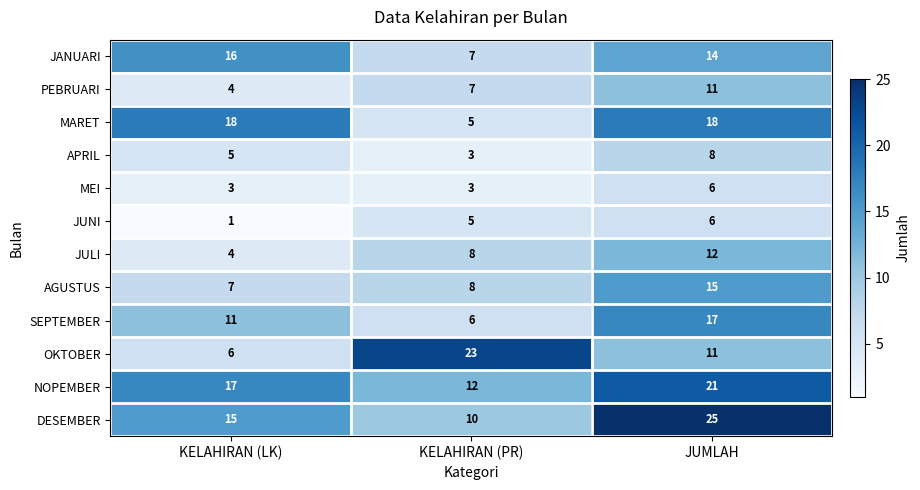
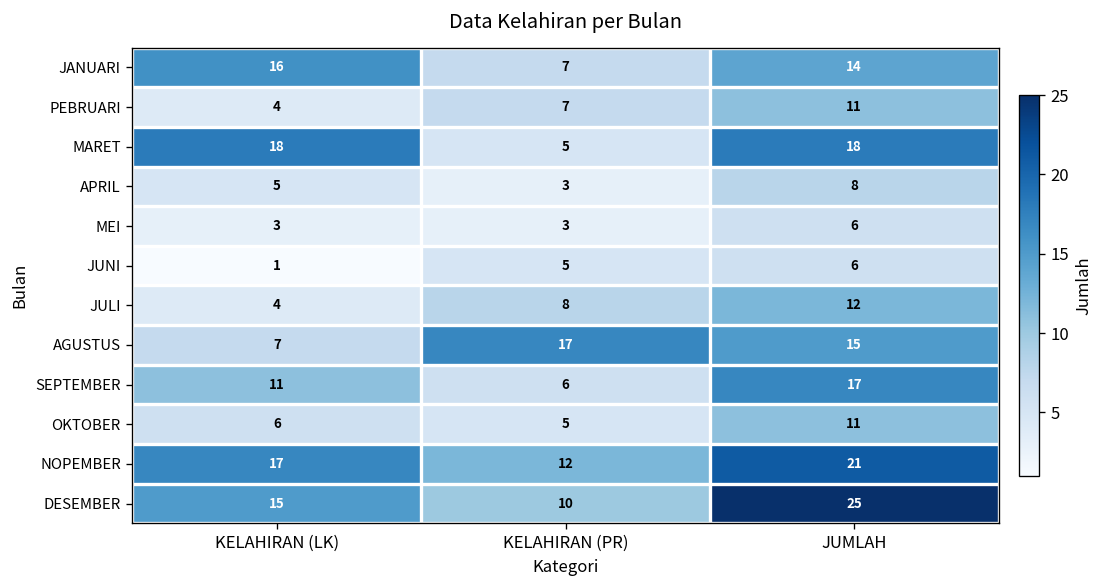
  {
    "JANUARI": {
      "KELAHIRAN (LK)": 16,
      "KELAHIRAN (PR)": 7,
      "JUMLAH": 14
    },
    "PEBRUARI": {
      "KELAHIRAN (LK)": 4,
      "KELAHIRAN (PR)": 7,
      "JUMLAH": 11
    },
    "MARET": {
      "KELAHIRAN (LK)": 18,
      "KELAHIRAN (PR)": 5,
      "JUMLAH": 18
    },
    "APRIL": {
      "KELAHIRAN (LK)": 5,
      "KELAHIRAN (PR)": 3,
      "JUMLAH": 8
    },
    "MEI": {
      "KELAHIRAN (LK)": 3,
      "KELAHIRAN (PR)": 3,
      "JUMLAH": 6
    },
    "JUNI": {
      "KELAHIRAN (LK)": 1,
      "KELAHIRAN (PR)": 5,
      "JUMLAH": 6
    },
    "JULI": {
      "KELAHIRAN (LK)": 4,
      "KELAHIRAN (PR)": 8,
      "JUMLAH": 12
    },
    "AGUSTUS": {
      "KELAHIRAN (LK)": 7,
-     "KELAHIRAN (PR)": 8,
+     "KELAHIRAN (PR)": 17,
      "JUMLAH": 15
    },
    "SEPTEMBER": {
      "KELAHIRAN (LK)": 11,
      "KELAHIRAN (PR)": 6,
      "JUMLAH": 17
    },
    "OKTOBER": {
      "KELAHIRAN (LK)": 6,
-     "KELAHIRAN (PR)": 23,
+     "KELAHIRAN (PR)": 5,
      "JUMLAH": 11
    },
    "NOPEMBER": {
      "KELAHIRAN (LK)": 17,
      "KELAHIRAN (PR)": 12,
      "JUMLAH": 21
    },
    "DESEMBER": {
      "KELAHIRAN (LK)": 15,
      "KELAHIRAN (PR)": 10,
      "JUMLAH": 25
    }
  }
